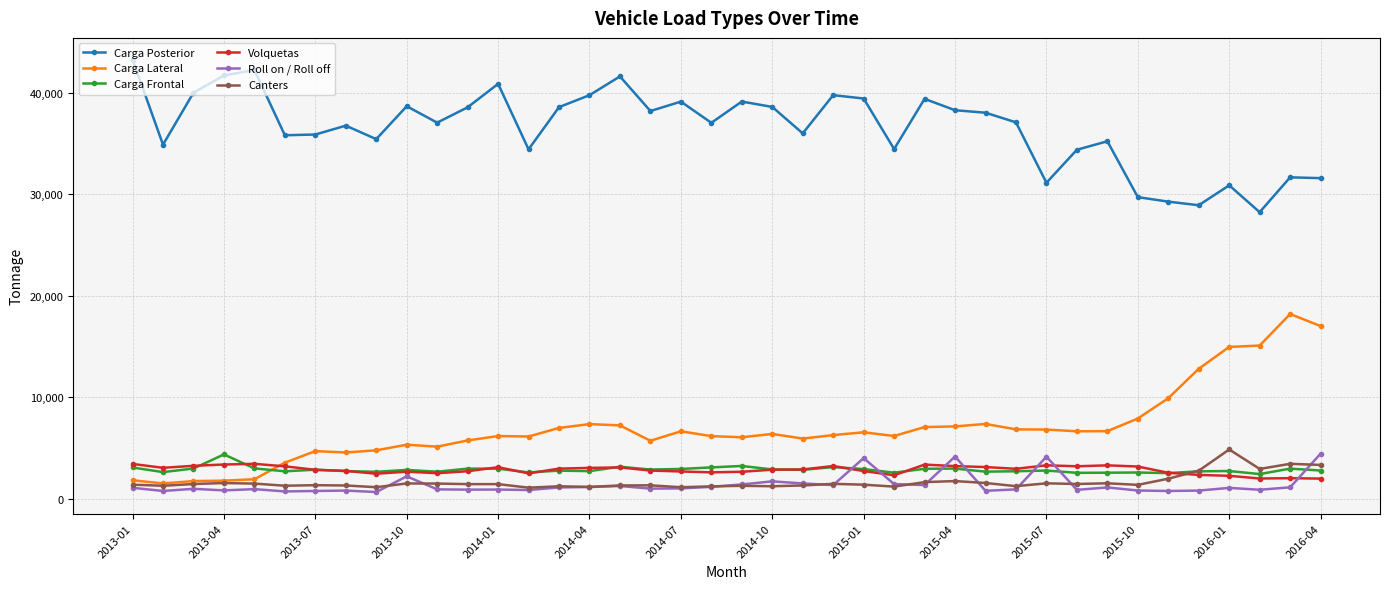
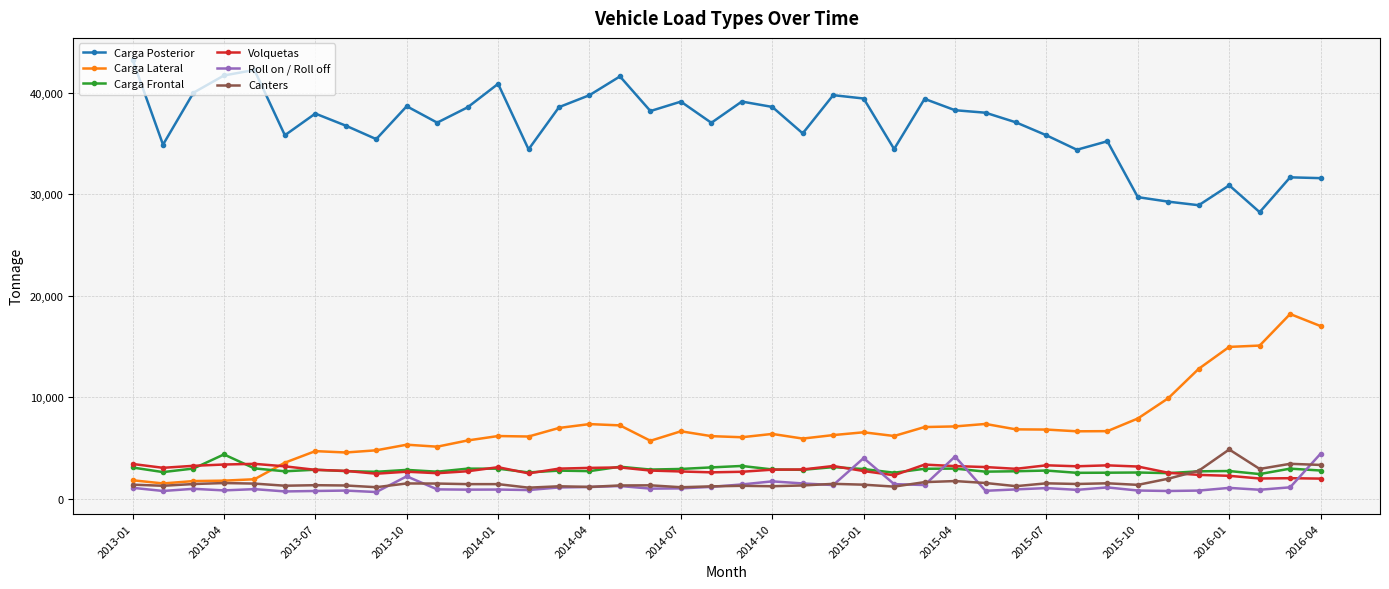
  {
    "Carga Posterior": {
-     "2013-07": "35,900",
+     "2013-07": "37,900",
      "2013-10": "38,700",
      "2014-01": "40,900",
      "2014-04": "39,700",
      "2014-07": "39,100",
      "2014-10": "38,600",
      "2015-01": "39,400",
      "2015-04": "38,300",
-     "2015-07": "31,100",
+     "2015-07": "35,800",
      "2015-10": "29,700",
      "2016-01": "30,900",
      "2016-04": "31,600"
    },
    "Carga Lateral": {
      "2013-01": "1,800",
      "2013-07": "4,700",
      "2013-10": "5,300",
      "2014-01": "6,200",
      "2014-04": "7,400",
      "2014-07": "6,700",
      "2014-10": "6,400",
      "2015-01": "6,600",
      "2015-04": "7,100",
      "2015-07": "6,800",
      "2015-10": "7,900",
      "2016-01": "15,000",
      "2016-04": "17,000"
    },
    "Carga Frontal": {
      "2013-01": "3,100",
      "2013-04": "4,400",
      "2014-04": "2,700",
      "2015-07": "2,800",
      "2015-10": "2,600",
      "2016-01": "2,800",
      "2016-04": "2,800"
    },
    "Volquetas": {
      "2013-01": "3,400",
      "2013-04": "3,400",
      "2014-04": "3,100",
      "2015-07": "3,300",
      "2015-10": "3,200",
      "2016-01": "2,300",
      "2016-04": "2,000"
    },
    "Roll on / Roll off": {
      "2013-01": "1,100",
      "2013-04": "800",
      "2013-07": "800",
      "2013-10": "2,200",
      "2014-01": "900",
      "2014-10": "1,700",
      "2015-01": "4,000",
      "2015-04": "4,200",
-     "2015-07": "4,200",
+     "2015-07": "1,100",
      "2015-10": "800",
      "2016-01": "1,100",
      "2016-04": "4,500"
    },
    "Canters": {
      "2013-01": "1,400",
      "2013-07": "1,400",
      "2013-10": "1,500",
      "2014-01": "1,500",
      "2014-10": "1,300",
      "2015-01": "1,400",
      "2015-04": "1,800",
      "2015-07": "1,500",
      "2015-10": "1,400",
      "2016-01": "4,900",
      "2016-04": "3,400"
    }
  }
